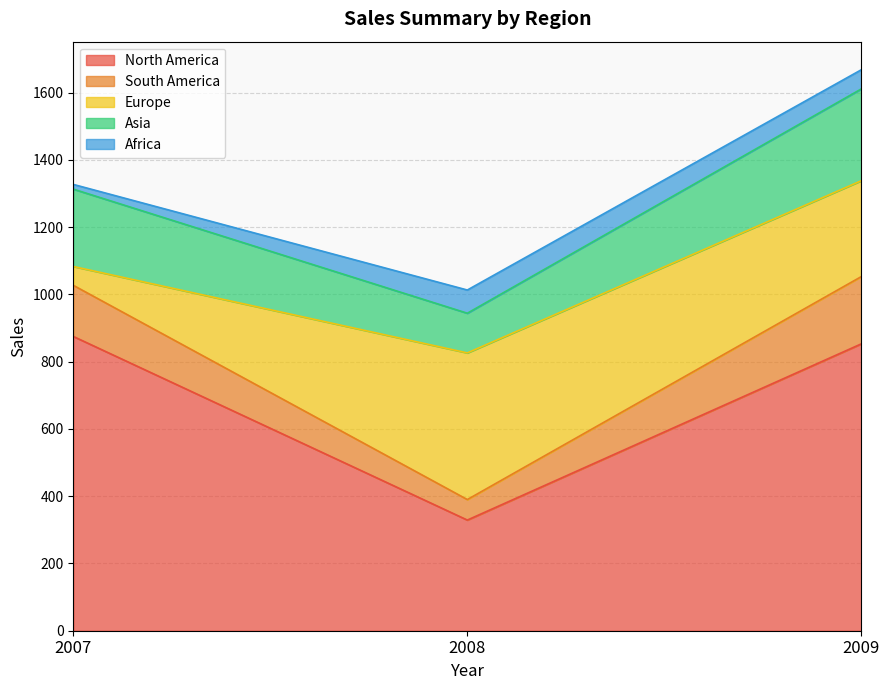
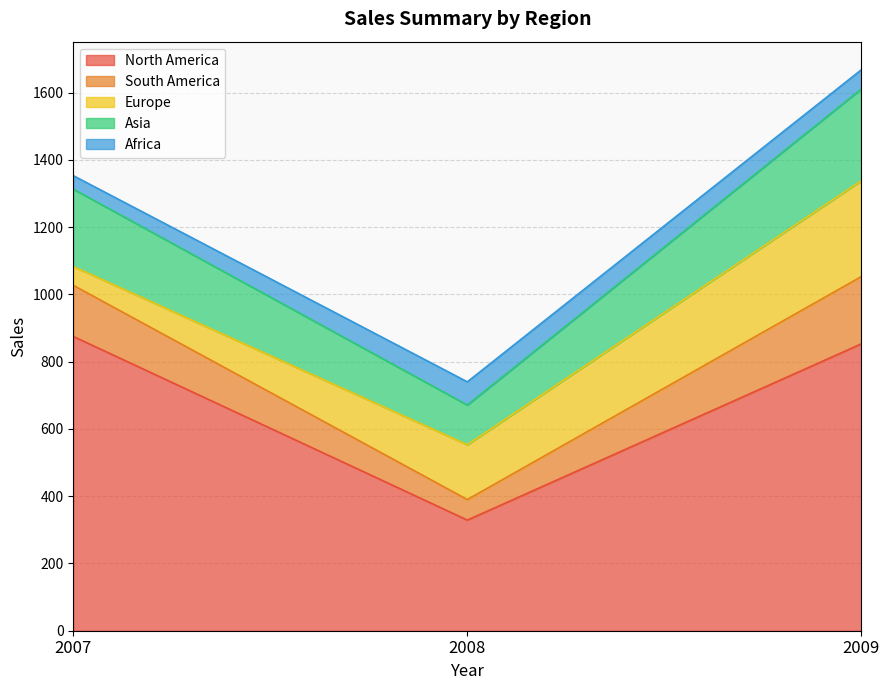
  {
    "Europe": {
      "2007": 60,
-     "2008": 440,
+     "2008": 160,
      "2009": 290
    },
    "Asia": {
      "2007": 230,
      "2008": 120,
      "2009": 270
    },
    "Africa": {
-     "2007": 10,
+     "2007": 40,
      "2008": 70,
      "2009": 60
    }
  }
